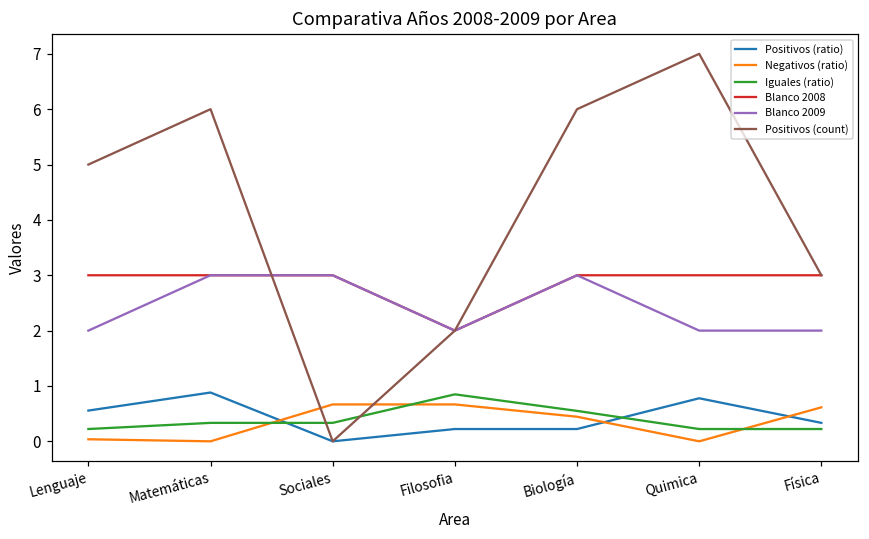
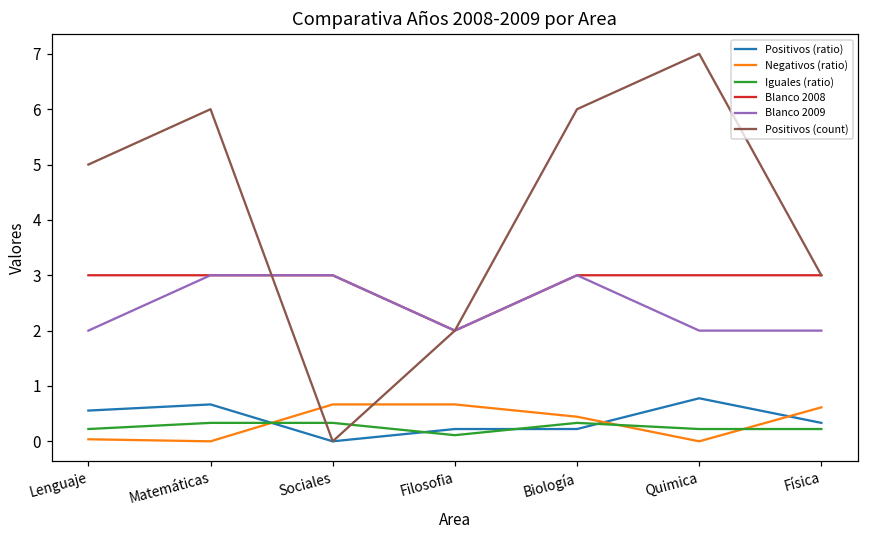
  {
    "Positivos (ratio)": {
      "Lenguaje": 0.6,
-     "Matemáticas": 0.9,
+     "Matemáticas": 0.7,
      "Filosofia": 0.2,
      "Biología": 0.2,
      "Quimica": 0.8,
      "Física": 0.3
    },
    "Negativos (ratio)": {
      "Lenguaje": 0.0,
      "Matemáticas": 0.0,
      "Sociales": 0.7,
      "Filosofia": 0.7,
      "Biología": 0.4,
      "Quimica": 0.0,
      "Física": 0.6
    },
    "Iguales (ratio)": {
      "Lenguaje": 0.2,
      "Matemáticas": 0.3,
      "Sociales": 0.3,
-     "Filosofia": 0.8,
-     "Biología": 0.5,
+     "Filosofia": 0.1,
+     "Biología": 0.3,
      "Quimica": 0.2,
      "Física": 0.2
    },
    "Blanco 2008": {
      "Lenguaje": 3.0,
      "Quimica": 3.0
    },
    "Blanco 2009": {
      "Lenguaje": 2.0,
      "Quimica": 2.0,
      "Física": 2.0
    },
    "Positivos (count)": {
      "Lenguaje": 5.0,
      "Matemáticas": 6.0,
      "Biología": 6.0,
      "Quimica": 7.0
    }
  }
